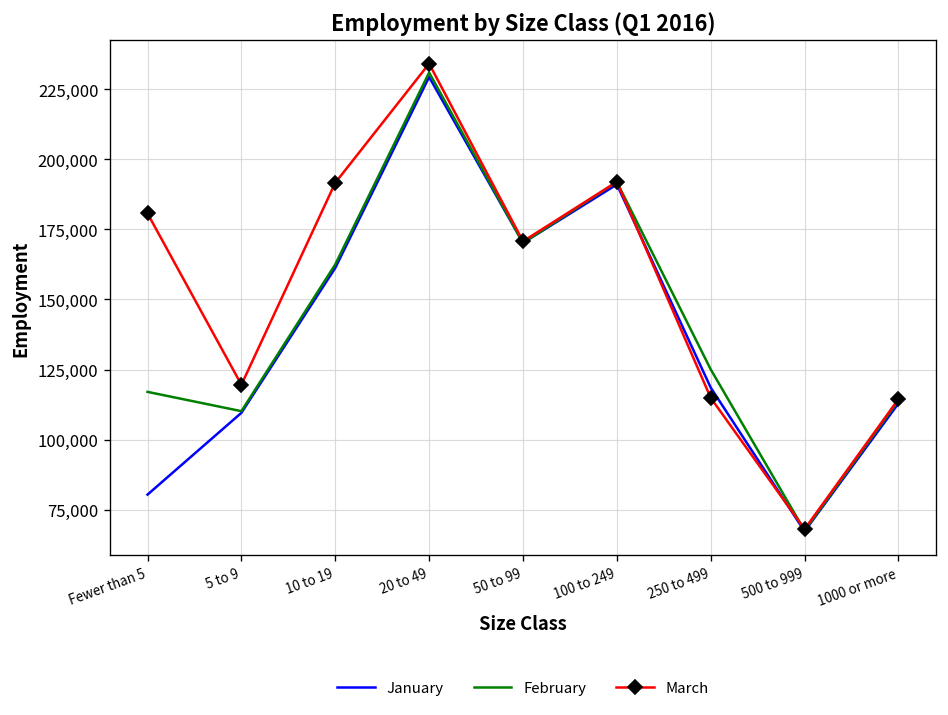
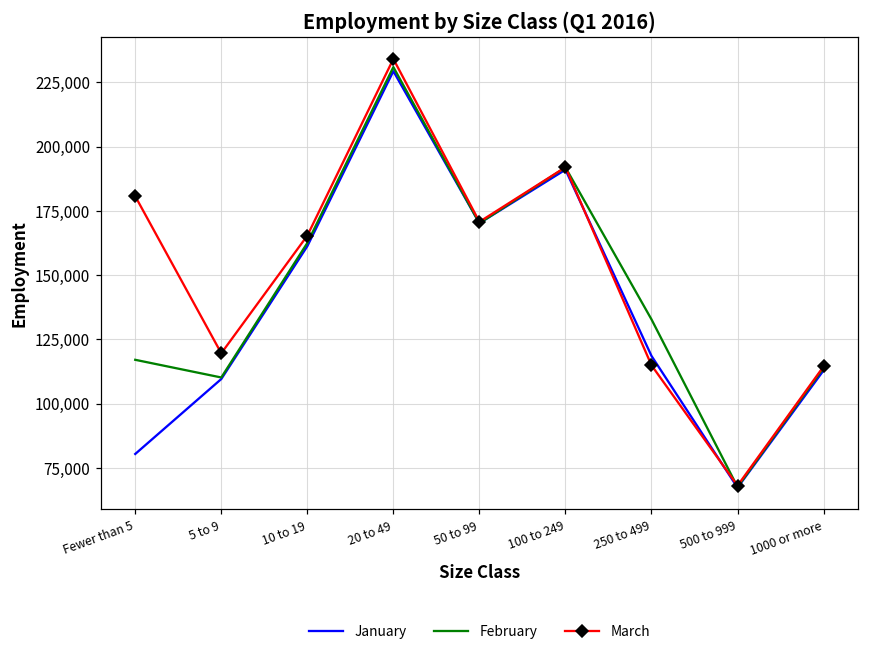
  {
    "January": {
      "Fewer than 5": "80,000",
      "10 to 19": "161,000",
      "20 to 49": "229,000",
      "250 to 499": "119,000"
    },
    "February": {
      "Fewer than 5": "117,000",
      "10 to 19": "163,000",
      "20 to 49": "231,000",
-     "250 to 499": "125,000"
+     "250 to 499": "133,000"
    },
    "March": {
      "Fewer than 5": "181,000",
      "5 to 9": "120,000",
-     "10 to 19": "192,000",
+     "10 to 19": "165,000",
      "20 to 49": "234,000",
      "250 to 499": "115,000"
    }
  }
